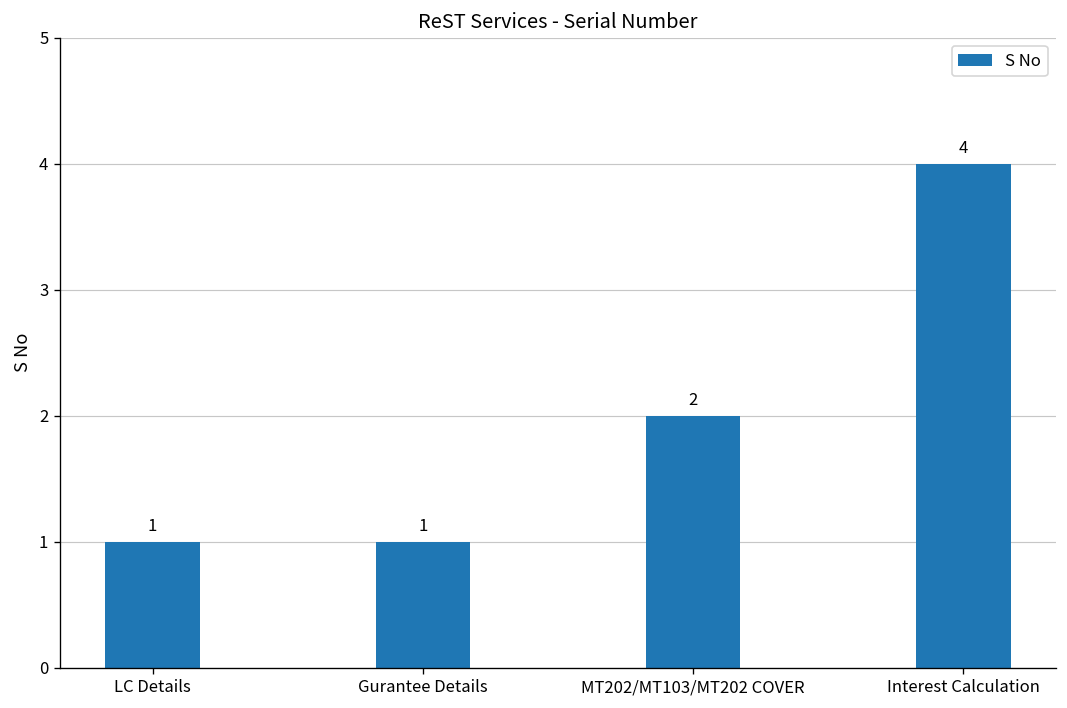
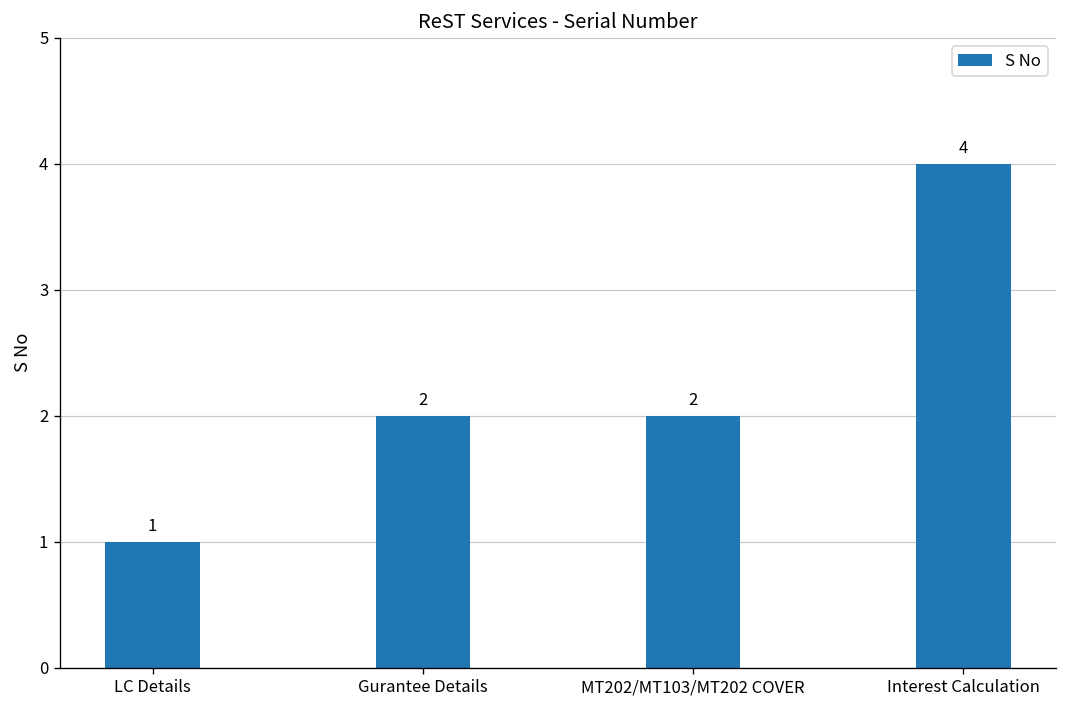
  {
    "LC Details": 1,
-   "Gurantee Details": 1,
+   "Gurantee Details": 2,
    "MT202/MT103/MT202 COVER": 2,
    "Interest Calculation": 4
  }
